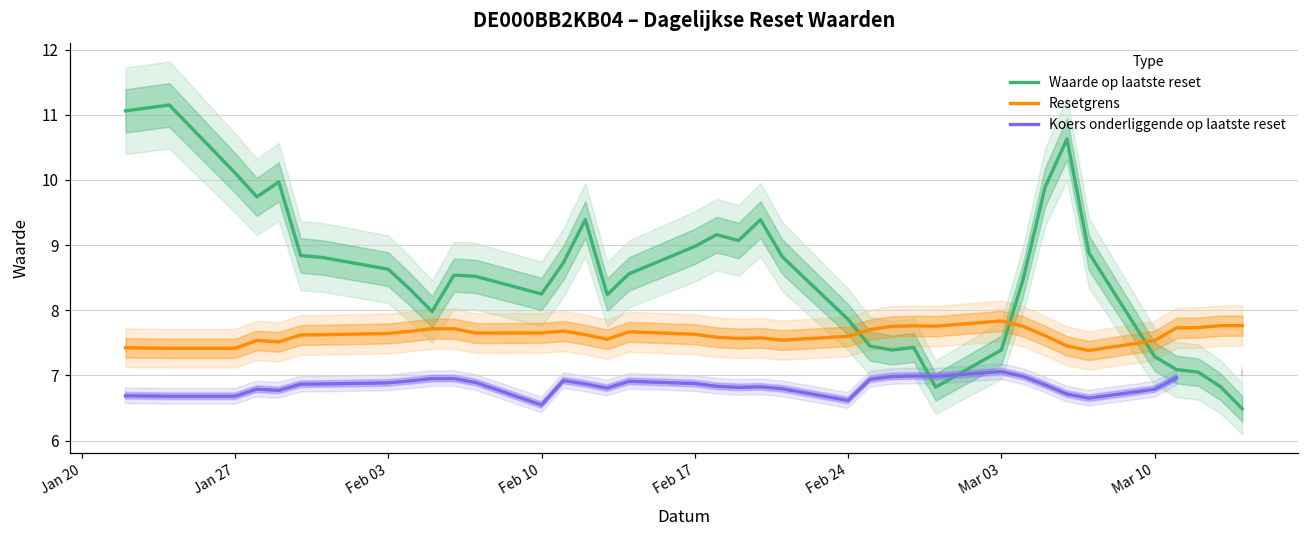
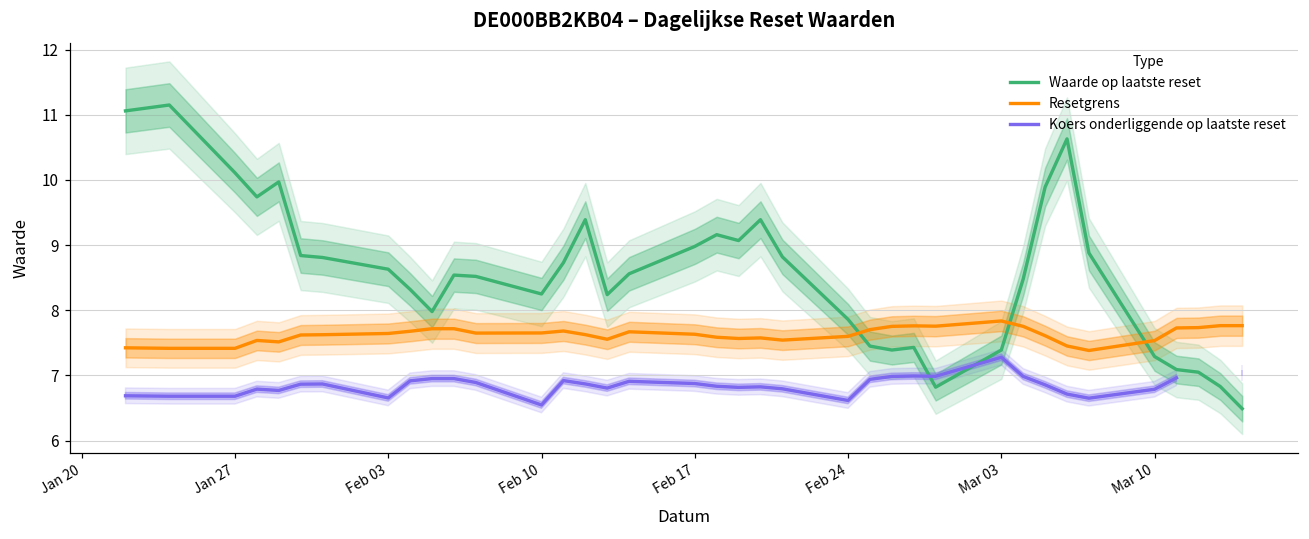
  {
    "Koers onderliggende op laatste reset": {
      "Jan 27": 6.7,
-     "Feb 03": 6.9,
+     "Feb 03": 6.7,
      "Feb 10": 6.5,
      "Feb 17": 6.9,
      "Feb 24": 6.6,
-     "Mar 03": 7.1,
+     "Mar 03": 7.3,
      "Mar 10": 6.8
    }
  }
